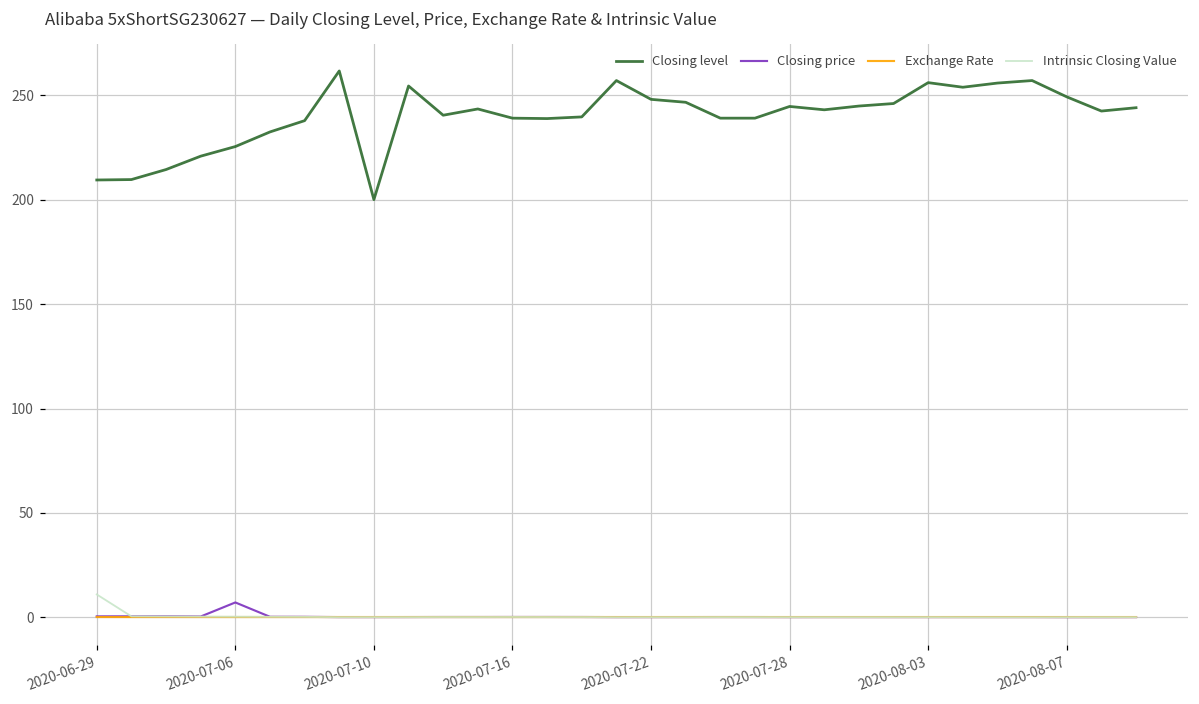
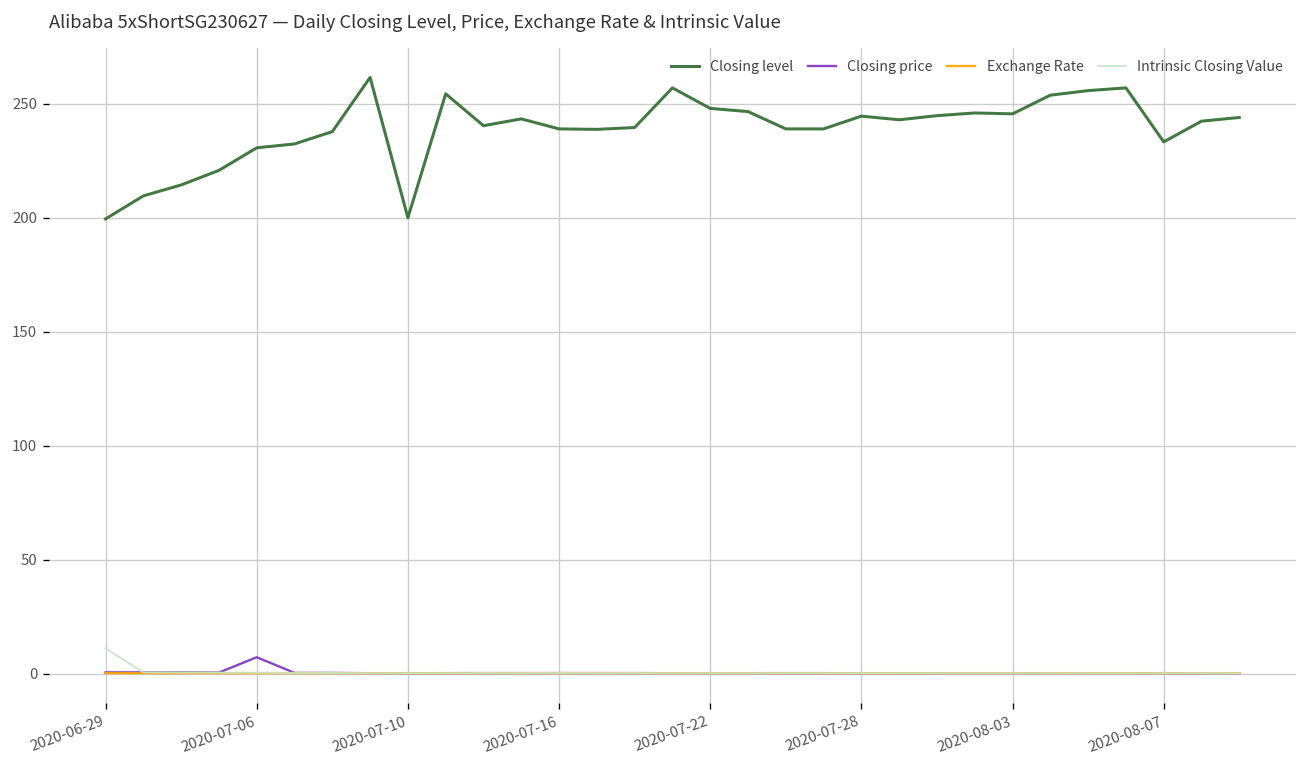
  {
    "Closing level": {
-     "2020-06-29": 209,
-     "2020-07-06": 225,
+     "2020-06-29": 200,
+     "2020-07-06": 231,
      "2020-07-10": 200,
      "2020-07-16": 239,
      "2020-07-22": 248,
      "2020-07-28": 245,
-     "2020-08-03": 256,
-     "2020-08-07": 249
+     "2020-08-03": 246,
+     "2020-08-07": 233
    },
    "Closing price": {
      "2020-07-06": 7
    },
    "Intrinsic Closing Value": {
      "2020-06-29": 11
    }
  }
